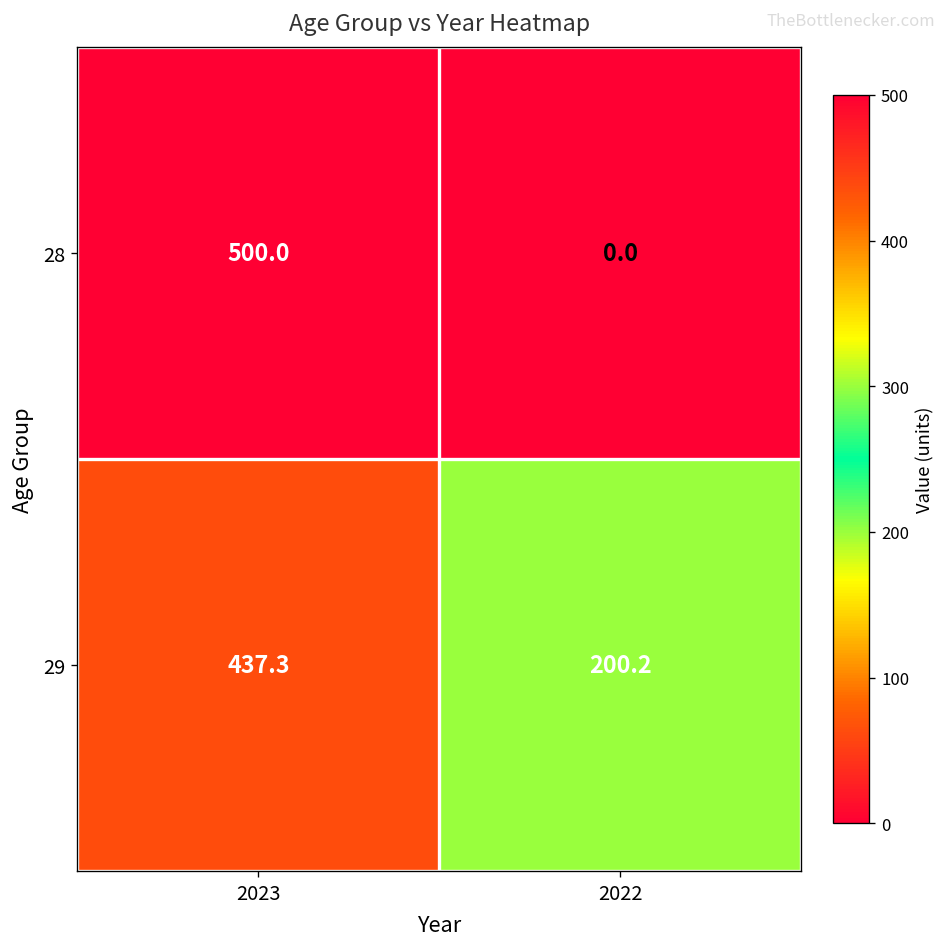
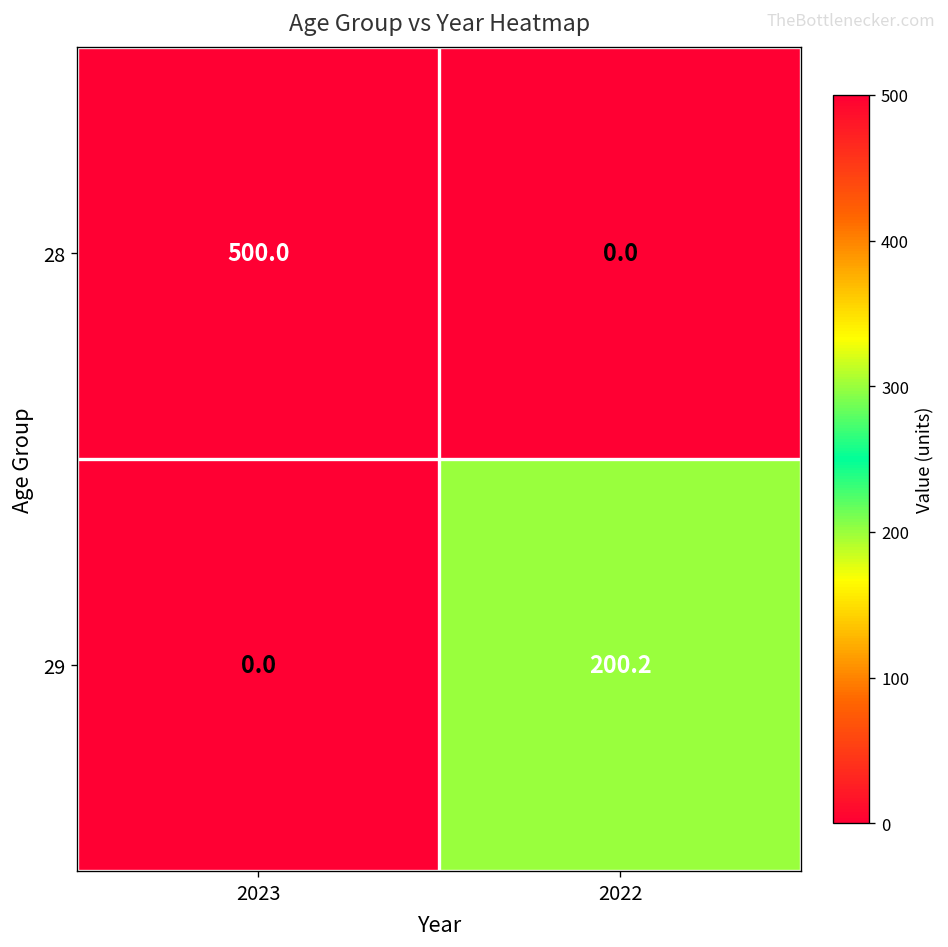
  {
    "28": {
      "2023": 500.0,
      "2022": 0.0
    },
    "29": {
-     "2023": 437.3,
+     "2023": 0.0,
      "2022": 200.2
    }
  }
